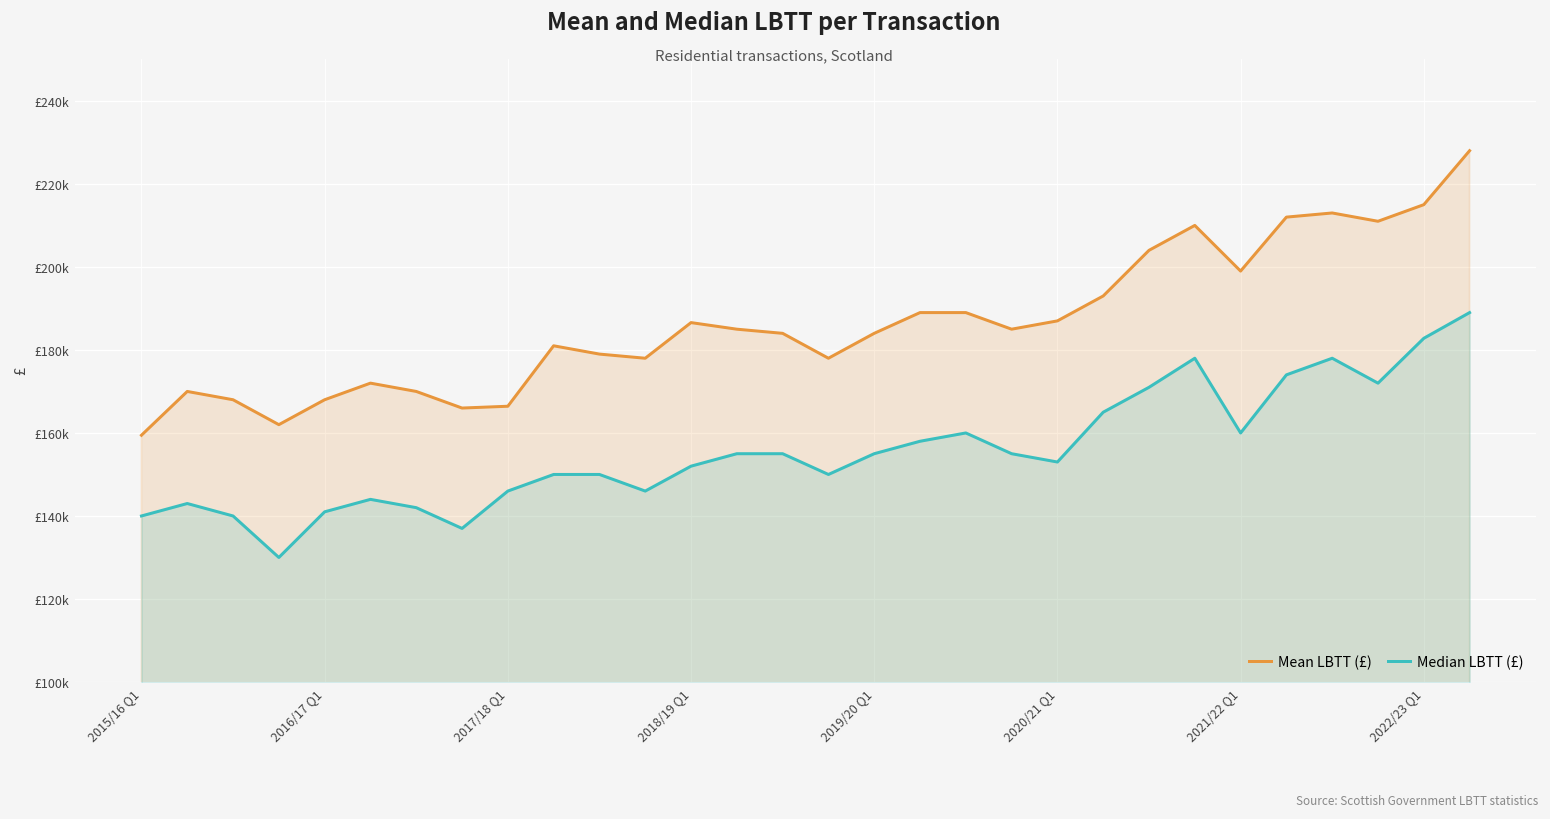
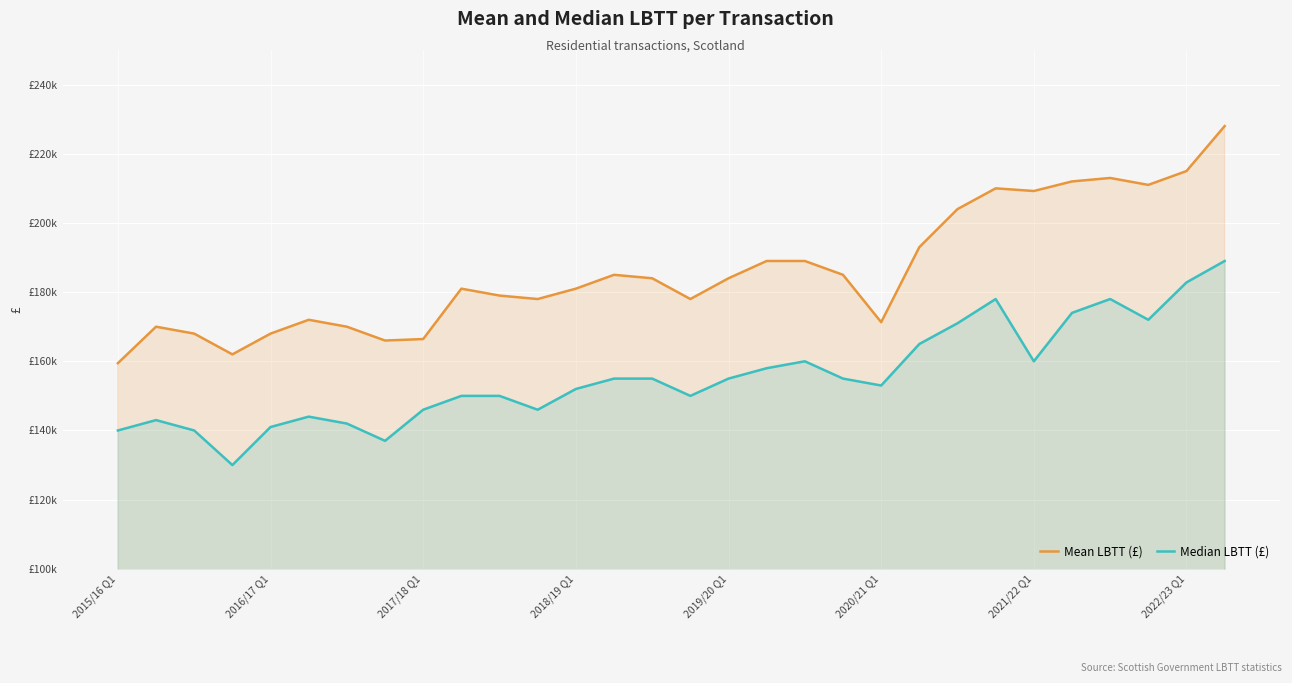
  {
    "Mean LBTT (£)": {
      "2015/16 Q1": "£159000",
      "2016/17 Q1": "£168000",
      "2017/18 Q1": "£166000",
-     "2018/19 Q1": "£187000",
+     "2018/19 Q1": "£181000",
      "2019/20 Q1": "£184000",
-     "2020/21 Q1": "£187000",
-     "2021/22 Q1": "£199000",
+     "2020/21 Q1": "£171000",
+     "2021/22 Q1": "£209000",
      "2022/23 Q1": "£215000"
    },
    "Median LBTT (£)": {
      "2015/16 Q1": "£140000",
      "2016/17 Q1": "£141000",
      "2017/18 Q1": "£146000",
      "2018/19 Q1": "£152000",
      "2019/20 Q1": "£155000",
      "2020/21 Q1": "£153000",
      "2021/22 Q1": "£160000",
      "2022/23 Q1": "£183000"
    }
  }
